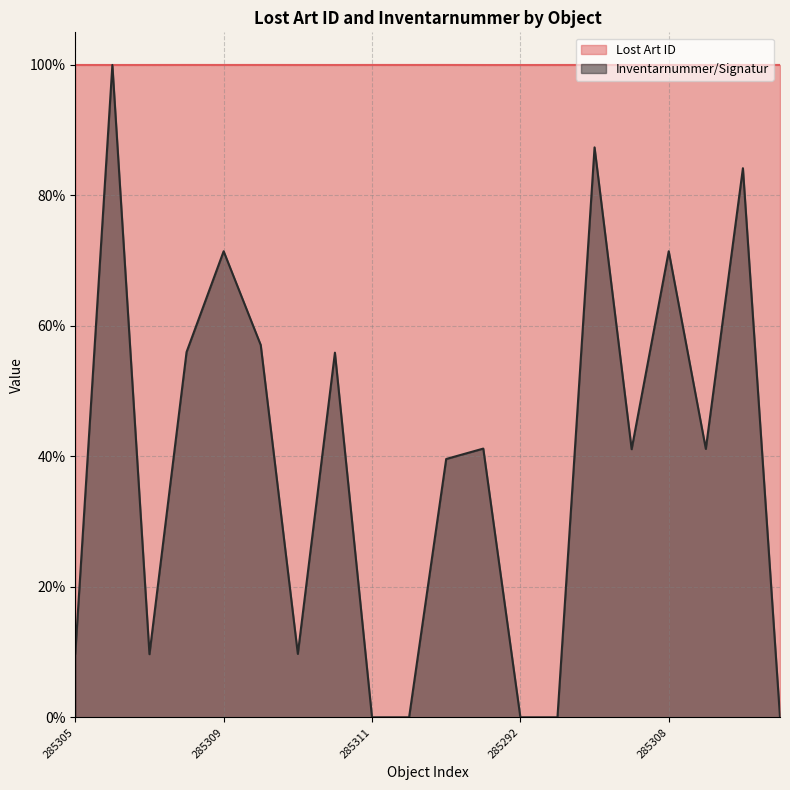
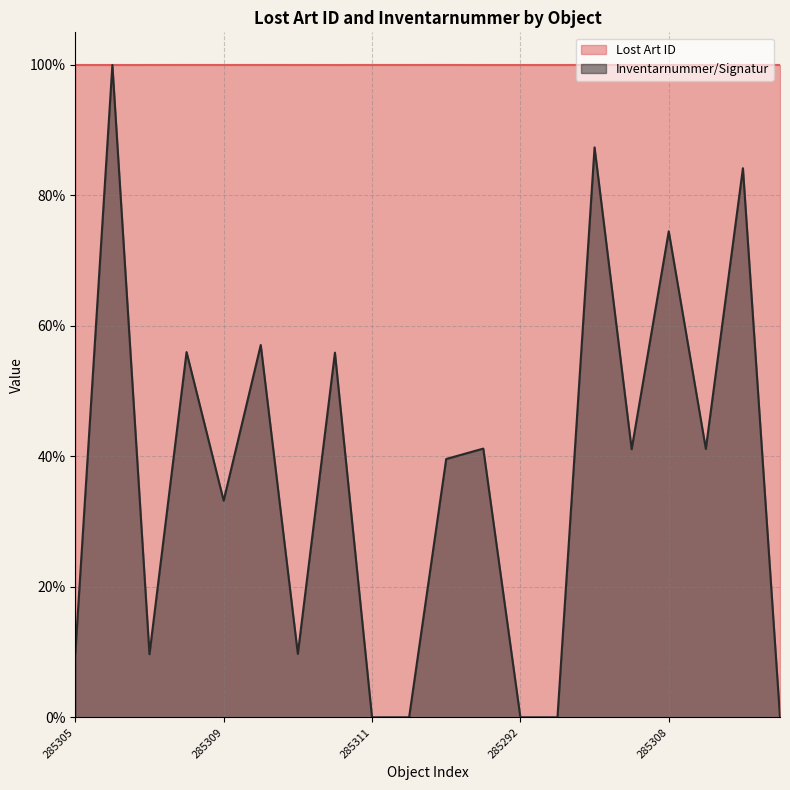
  {
    "Lost Art ID": {
      "285305": "100%",
      "285309": "100%",
      "285311": "100%",
      "285292": "100%"
    },
    "Inventarnummer/Signatur": {
      "285305": "10%",
-     "285309": "71%",
+     "285309": "33%",
      "285311": "0%",
      "285292": "0%",
-     "285308": "71%"
+     "285308": "74%"
    }
  }
